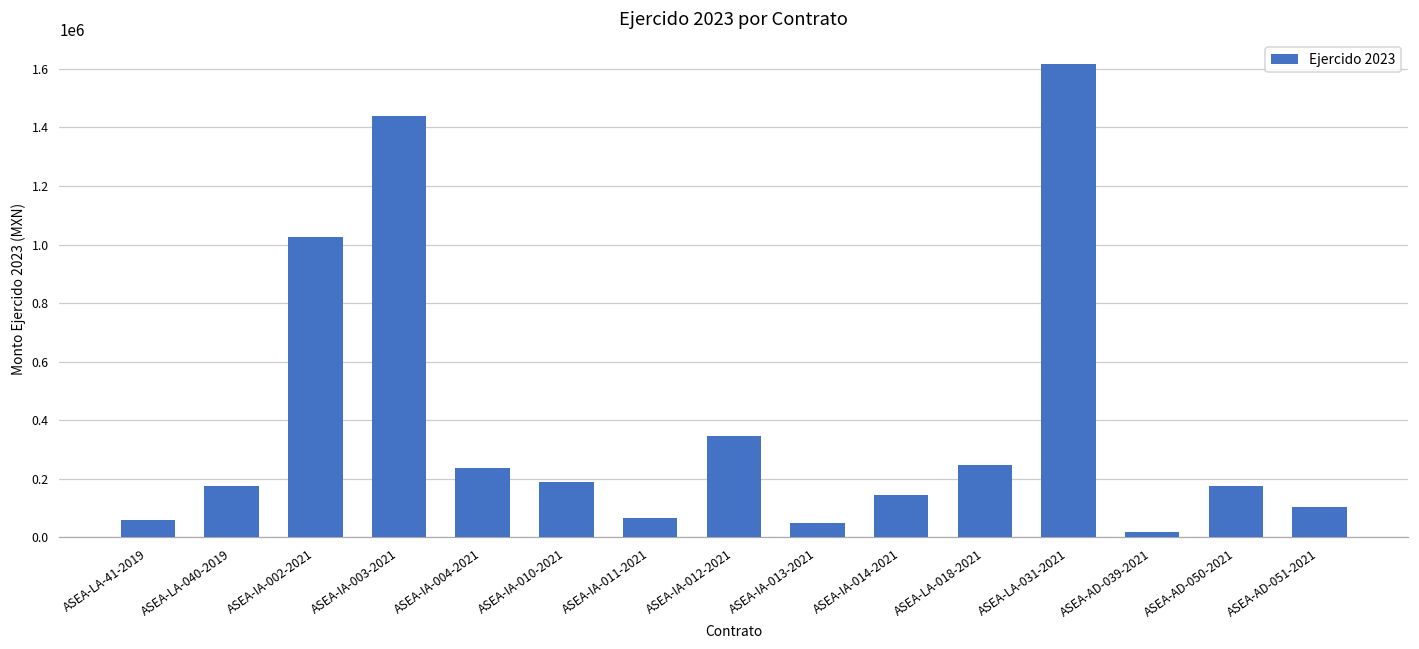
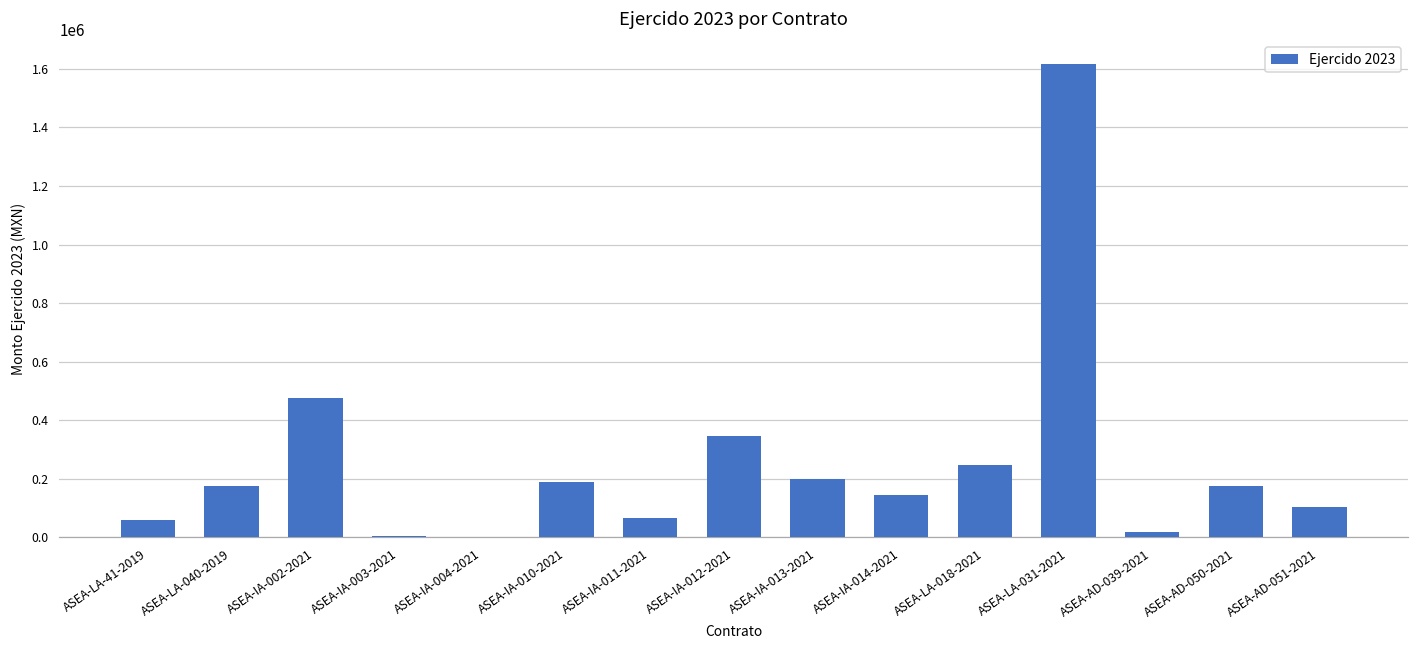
  {
    "ASEA-LA-41-2019": 60000,
    "ASEA-LA-040-2019": 170000,
-   "ASEA-IA-002-2021": 1030000,
-   "ASEA-IA-003-2021": 1440000,
-   "ASEA-IA-004-2021": 240000,
+   "ASEA-IA-002-2021": 480000,
+   "ASEA-IA-003-2021": 0,
+   "ASEA-IA-004-2021": 0,
    "ASEA-IA-010-2021": 190000,
    "ASEA-IA-011-2021": 70000,
    "ASEA-IA-012-2021": 350000,
-   "ASEA-IA-013-2021": 50000,
+   "ASEA-IA-013-2021": 200000,
    "ASEA-IA-014-2021": 140000,
    "ASEA-LA-018-2021": 250000,
    "ASEA-LA-031-2021": 1620000,
    "ASEA-AD-039-2021": 20000,
    "ASEA-AD-050-2021": 170000,
    "ASEA-AD-051-2021": 100000
  }
